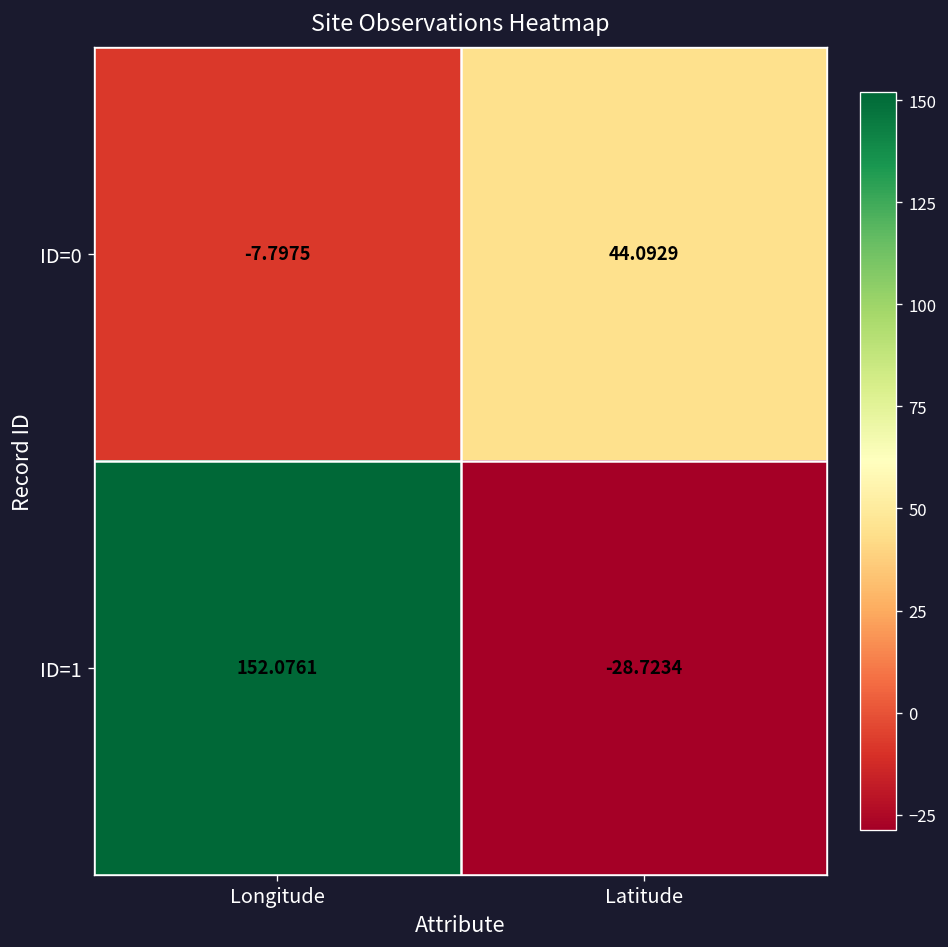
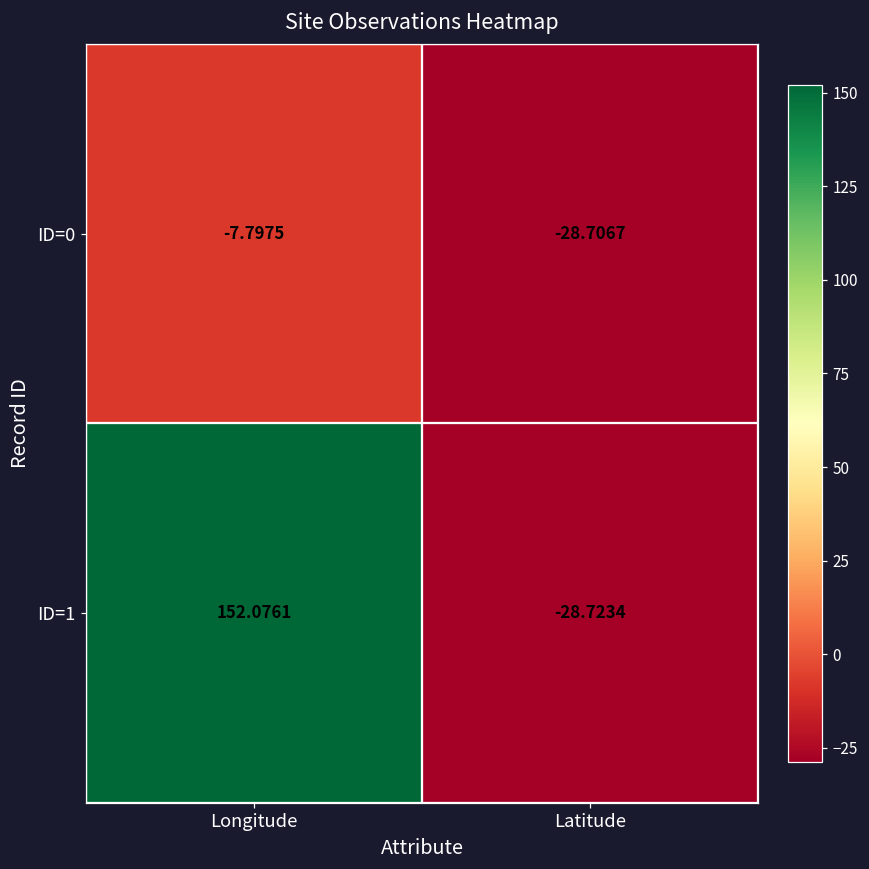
  {
    "ID=0": {
      "Longitude": -7.7975,
-     "Latitude": 44.0929
+     "Latitude": -28.7067
    },
    "ID=1": {
      "Longitude": 152.0761,
      "Latitude": -28.7234
    }
  }
